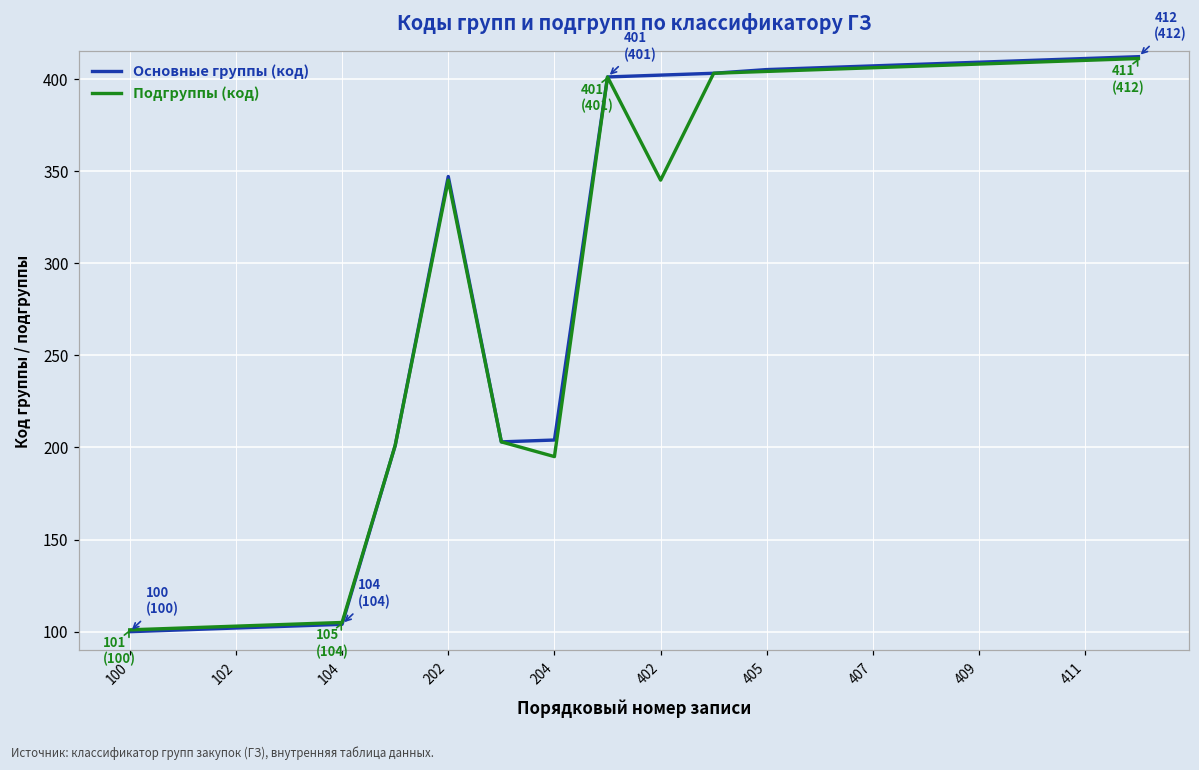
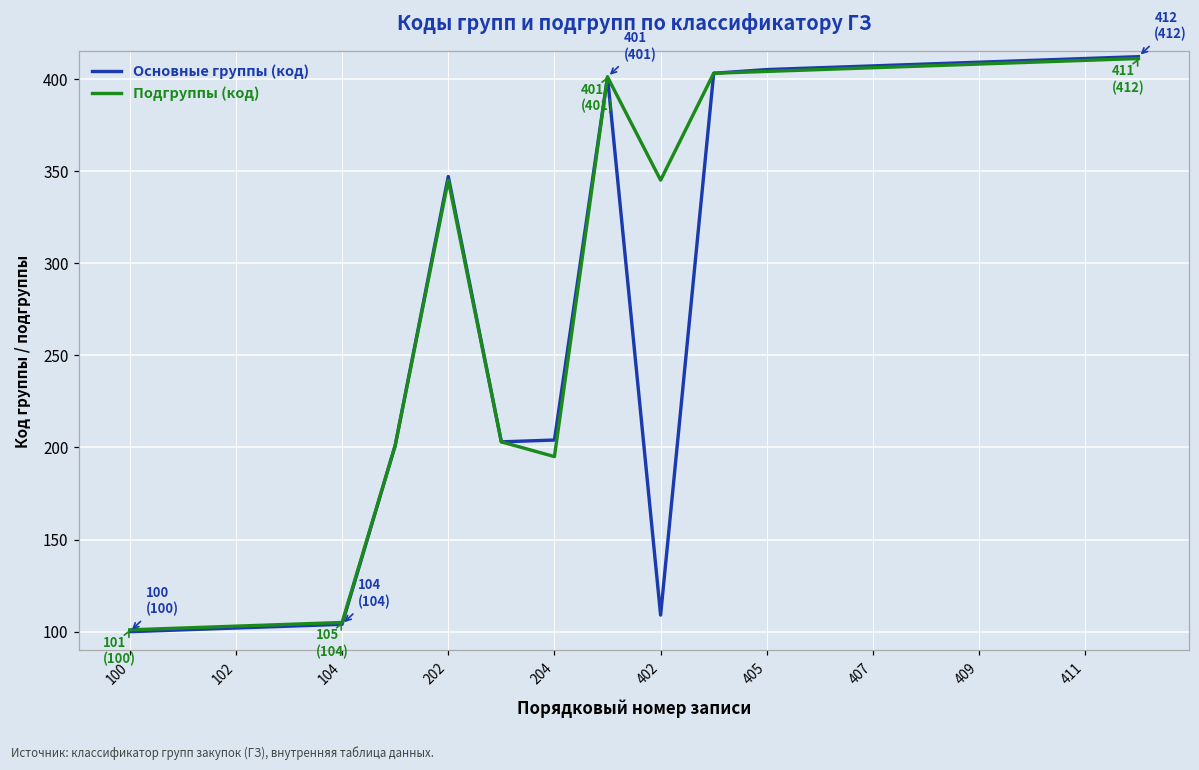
  {
    "Основные группы (код)": {
      "202": 347,
      "204": 204,
-     "402": 402
+     "402": 109
    },
    "Подгруппы (код)": {
      "202": 345,
      "204": 195,
      "402": 345
    }
  }
